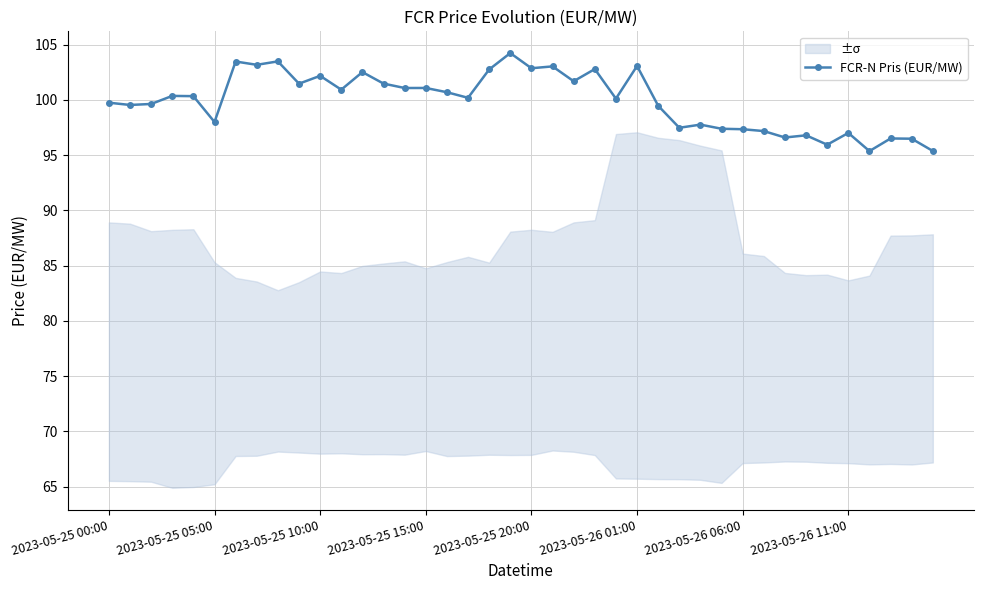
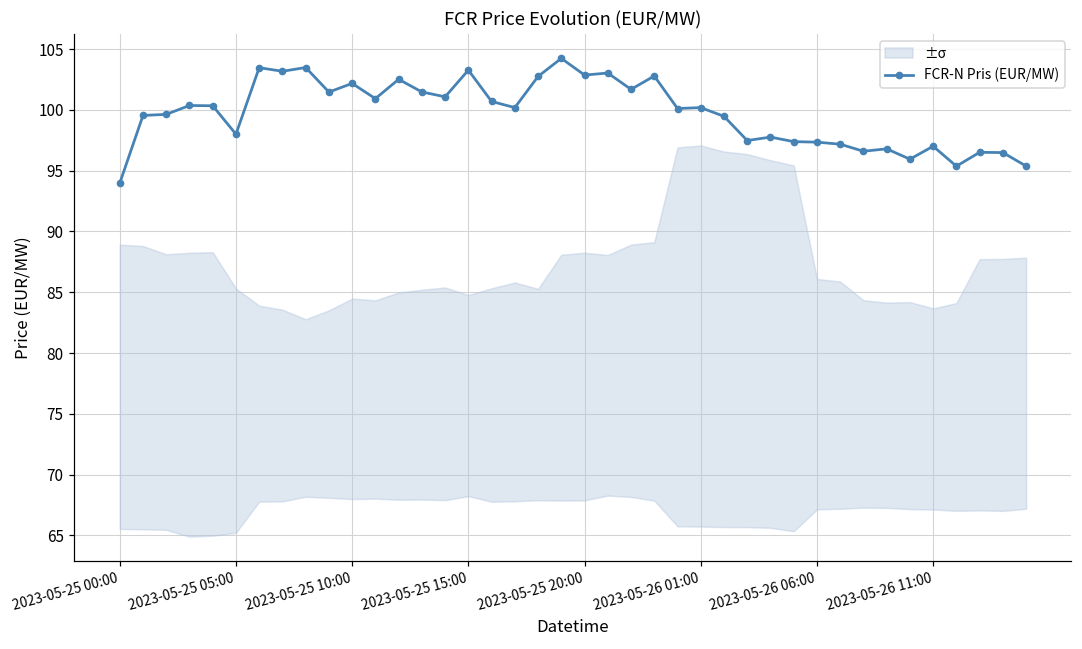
  {
    "FCR-N Pris (EUR/MW)": {
-     "2023-05-25 00:00": 99.7,
+     "2023-05-25 00:00": 94.0,
      "2023-05-25 05:00": 98.0,
      "2023-05-25 10:00": 102.2,
-     "2023-05-25 15:00": 101.1,
+     "2023-05-25 15:00": 103.3,
      "2023-05-25 20:00": 102.9,
-     "2023-05-26 01:00": 103.1,
+     "2023-05-26 01:00": 100.2,
      "2023-05-26 06:00": 97.3,
      "2023-05-26 11:00": 97.0
    }
  }
